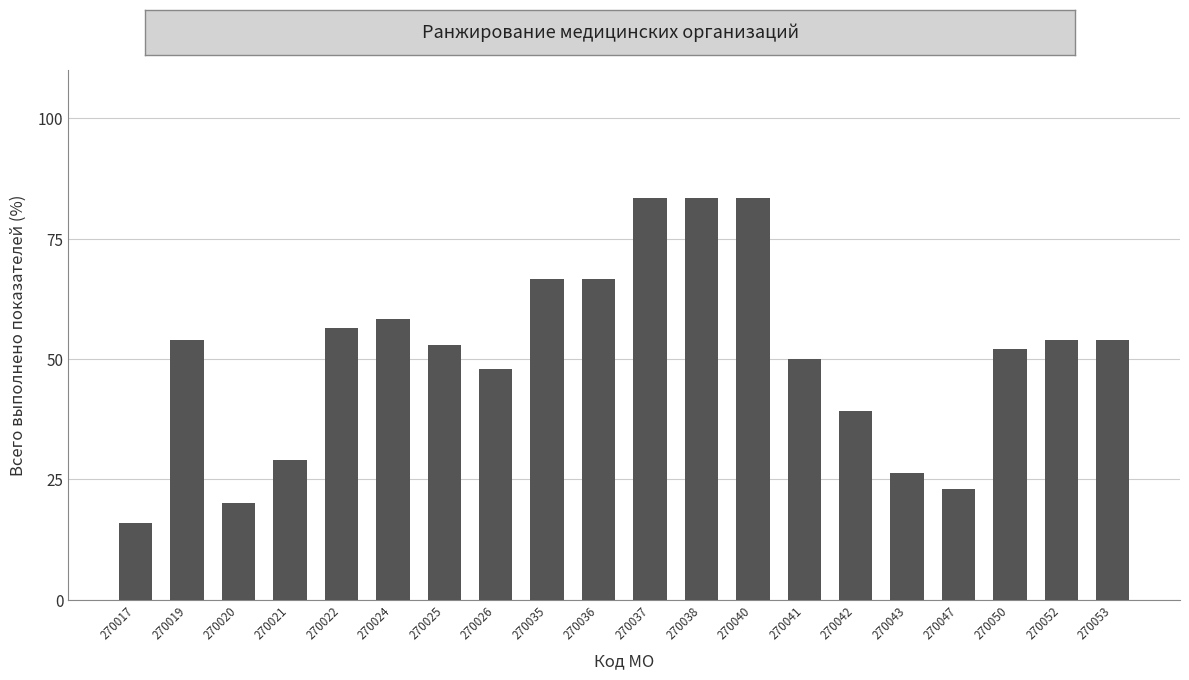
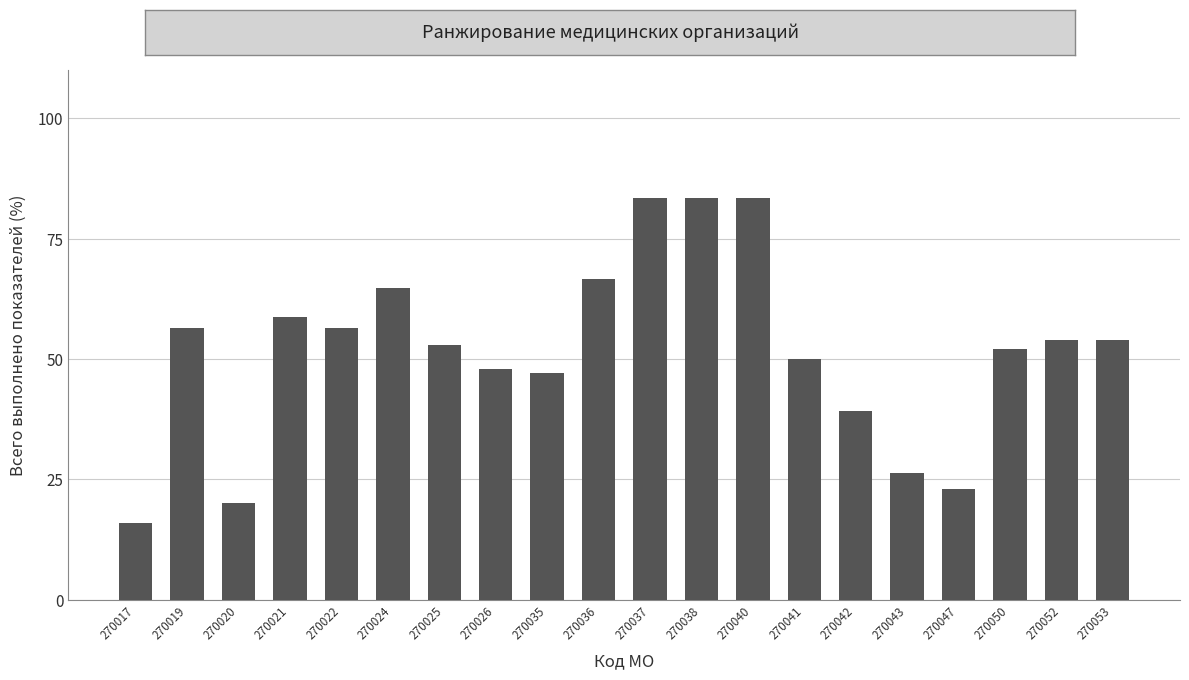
  {
    "270017": 16,
-   "270019": 54,
+   "270019": 56,
    "270020": 20,
-   "270021": 29,
+   "270021": 59,
    "270022": 57,
-   "270024": 58,
+   "270024": 65,
    "270025": 53,
    "270026": 48,
-   "270035": 67,
+   "270035": 47,
    "270036": 67,
    "270037": 83,
    "270038": 83,
    "270040": 83,
    "270041": 50,
    "270042": 39,
    "270043": 26,
    "270047": 23,
    "270050": 52,
    "270052": 54,
    "270053": 54
  }
